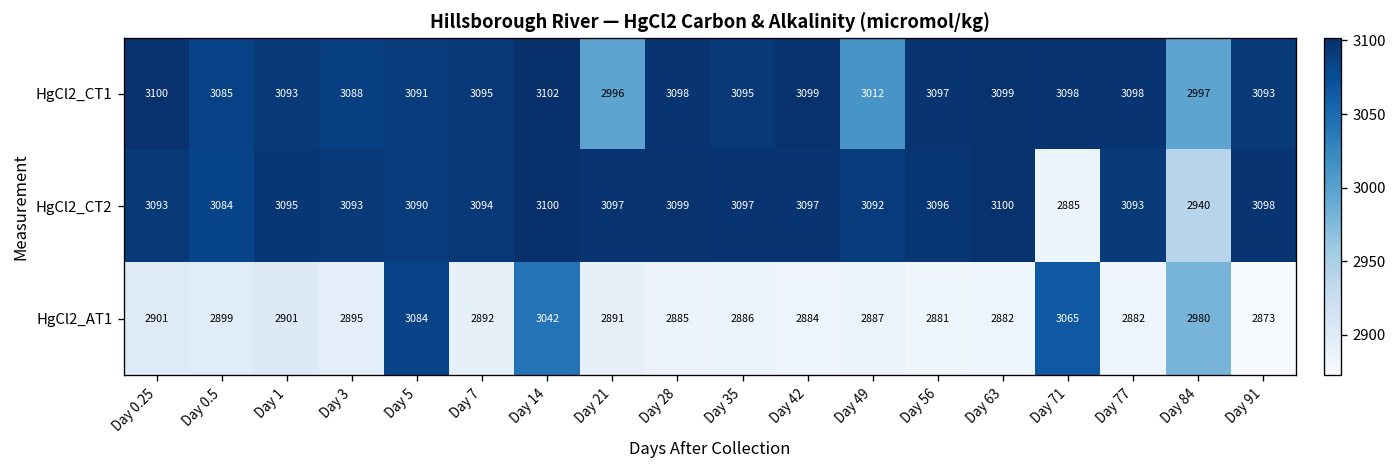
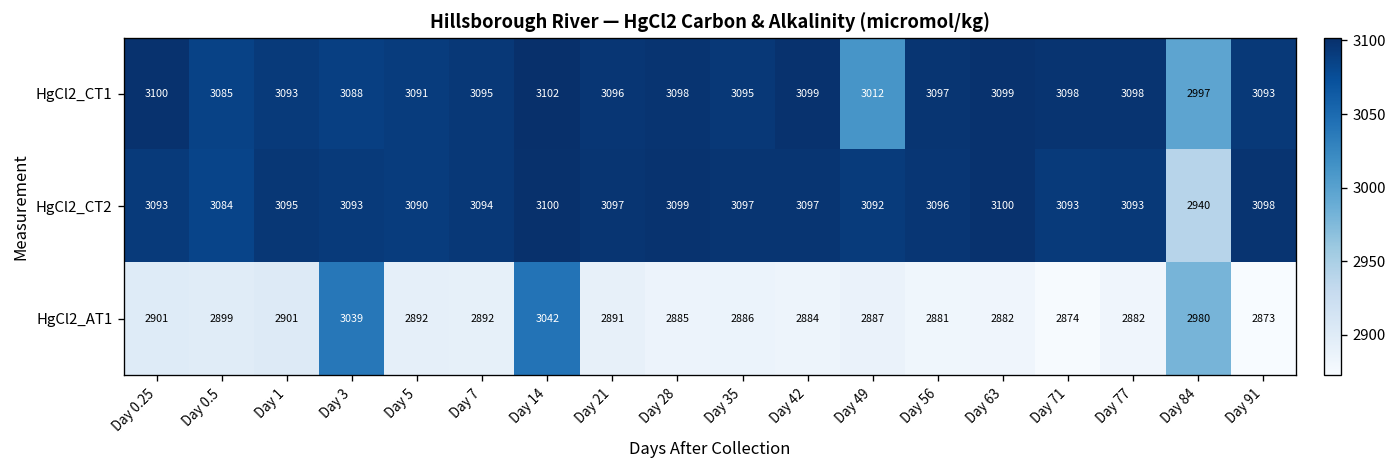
  {
    "HgCl2_CT1": {
      "Day 0.25": 3100,
      "Day 0.5": 3085,
      "Day 1": 3093,
      "Day 3": 3088,
      "Day 5": 3091,
      "Day 7": 3095,
      "Day 14": 3102,
-     "Day 21": 2996,
+     "Day 21": 3096,
      "Day 28": 3098,
      "Day 35": 3095,
      "Day 42": 3099,
      "Day 49": 3012,
      "Day 56": 3097,
      "Day 63": 3099,
      "Day 71": 3098,
      "Day 77": 3098,
      "Day 84": 2997,
      "Day 91": 3093
    },
    "HgCl2_CT2": {
      "Day 0.25": 3093,
      "Day 0.5": 3084,
      "Day 1": 3095,
      "Day 3": 3093,
      "Day 5": 3090,
      "Day 7": 3094,
      "Day 14": 3100,
      "Day 21": 3097,
      "Day 28": 3099,
      "Day 35": 3097,
      "Day 42": 3097,
      "Day 49": 3092,
      "Day 56": 3096,
      "Day 63": 3100,
-     "Day 71": 2885,
+     "Day 71": 3093,
      "Day 77": 3093,
      "Day 84": 2940,
      "Day 91": 3098
    },
    "HgCl2_AT1": {
      "Day 0.25": 2901,
      "Day 0.5": 2899,
      "Day 1": 2901,
-     "Day 3": 2895,
-     "Day 5": 3084,
+     "Day 3": 3039,
+     "Day 5": 2892,
      "Day 7": 2892,
      "Day 14": 3042,
      "Day 21": 2891,
      "Day 28": 2885,
      "Day 35": 2886,
      "Day 42": 2884,
      "Day 49": 2887,
      "Day 56": 2881,
      "Day 63": 2882,
-     "Day 71": 3065,
+     "Day 71": 2874,
      "Day 77": 2882,
      "Day 84": 2980,
      "Day 91": 2873
    }
  }
